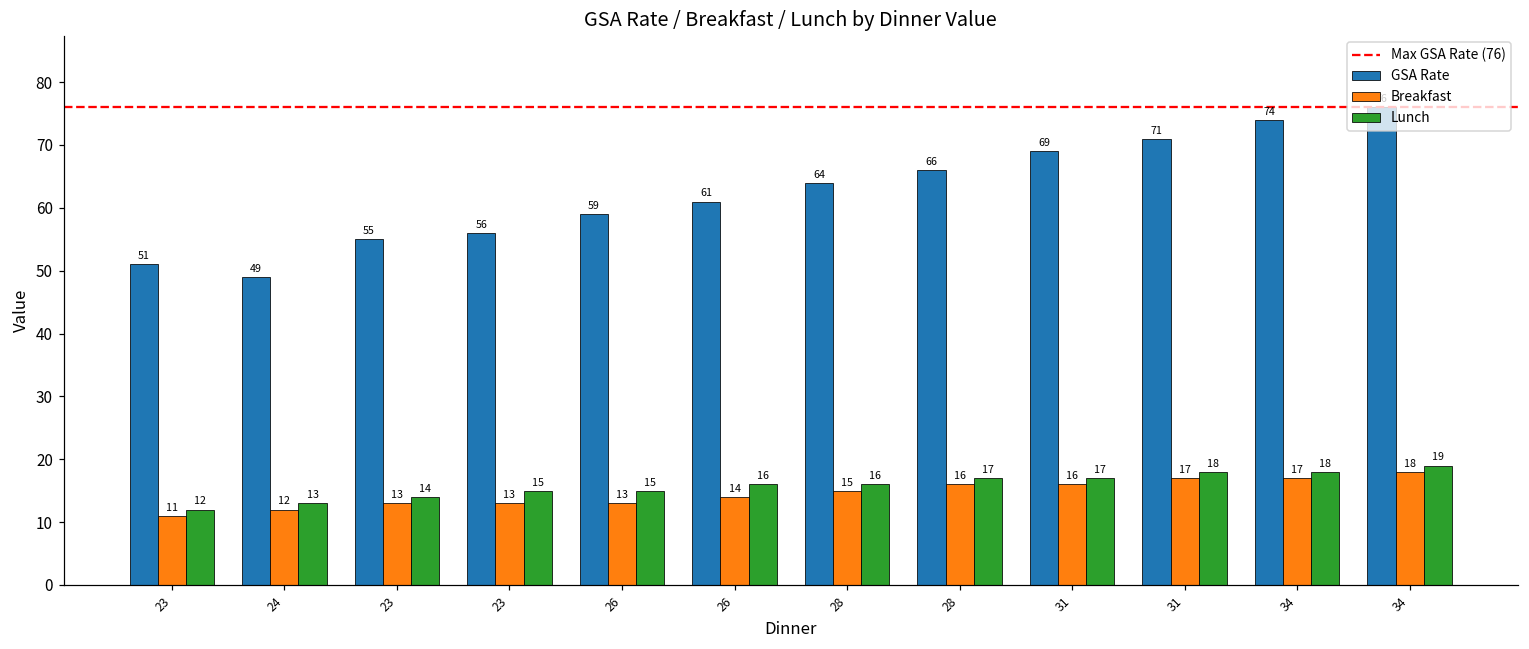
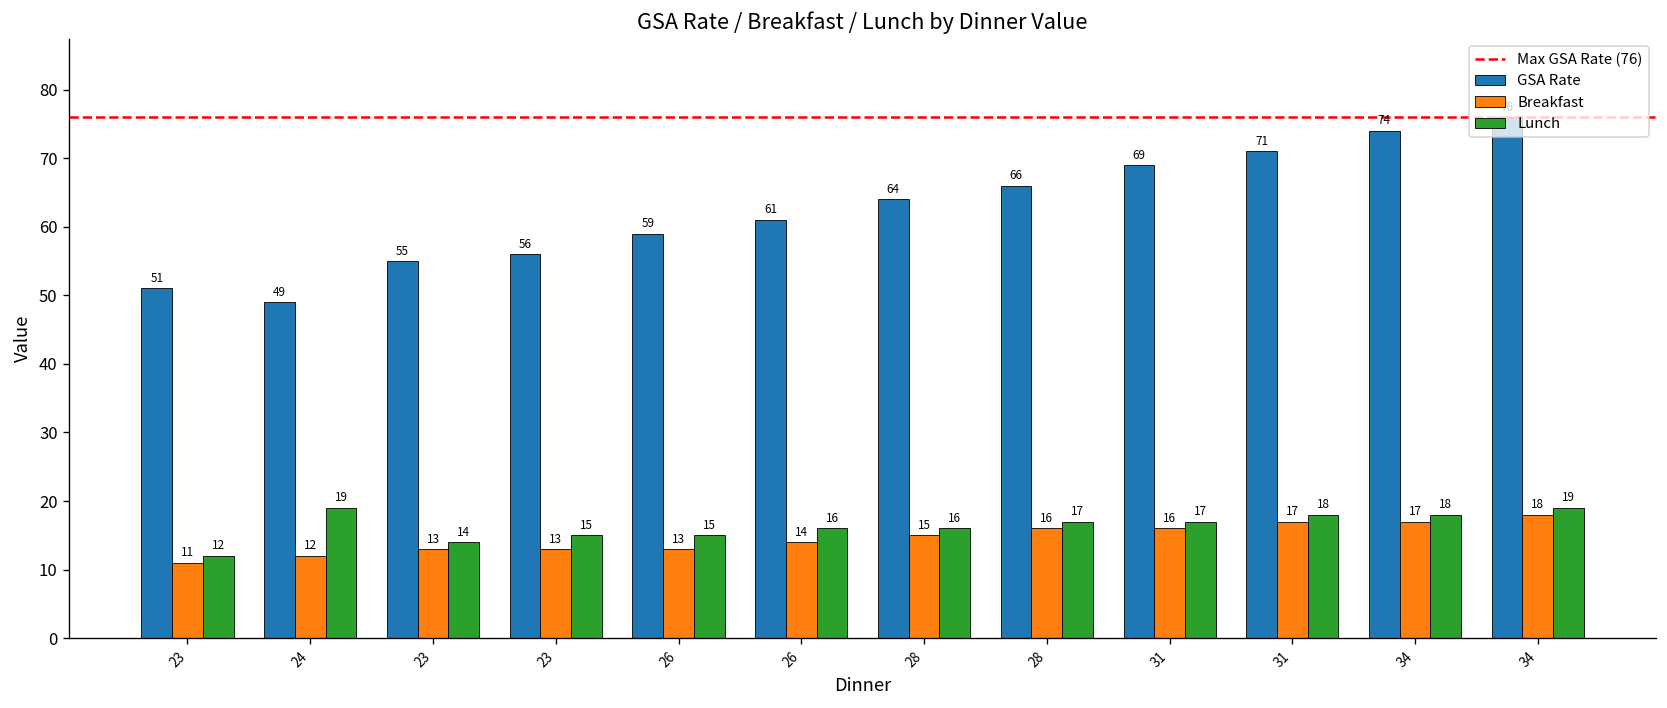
  {
    "GSA Rate": {
      "24": 49
    },
    "Breakfast": {
      "24": 12
    },
    "Lunch": {
-     "24": 13
+     "24": 19
    }
  }
